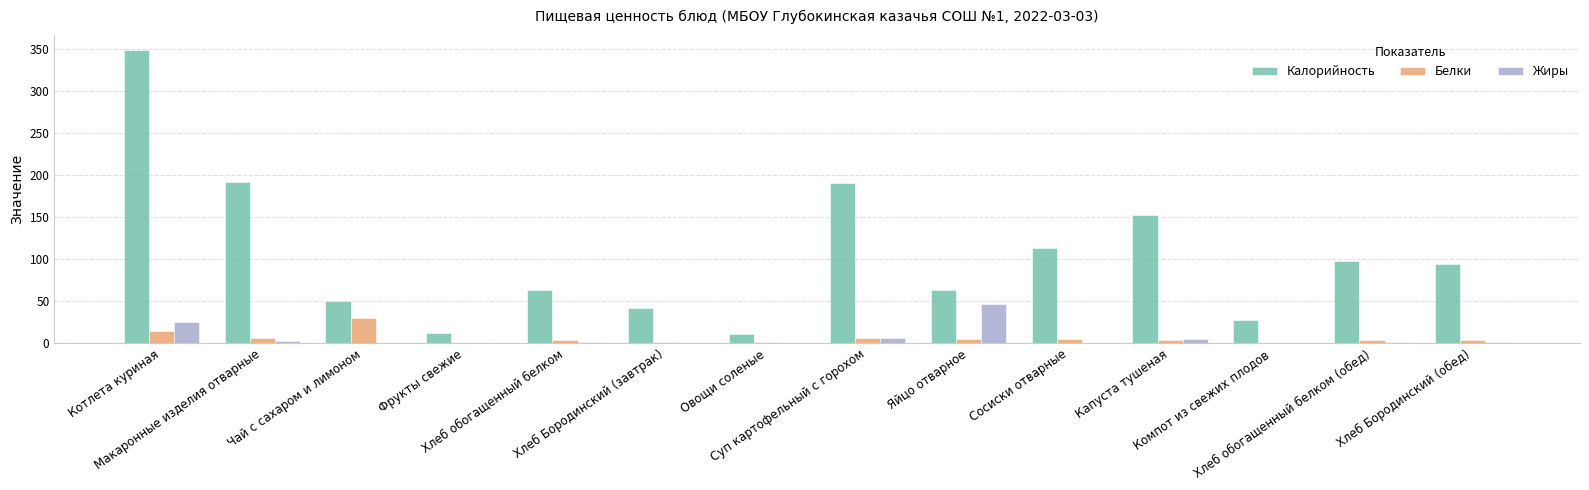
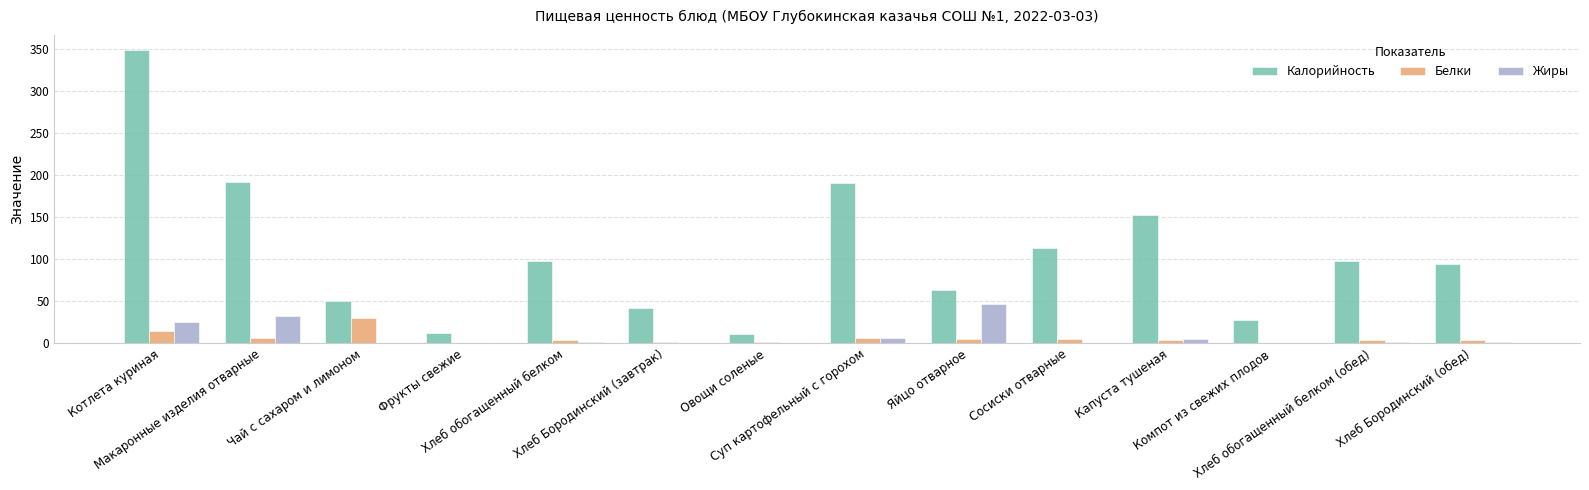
  {
    "Калорийность": {
      "Котлета куриная": 350,
      "Макаронные изделия отварные": 190,
      "Чай с сахаром и лимоном": 50,
      "Фрукты свежие": 10,
-     "Хлеб обогащенный белком": 60,
+     "Хлеб обогащенный белком": 100,
      "Хлеб Бородинский (завтрак)": 40,
      "Овощи соленые": 10,
      "Суп картофельный с горохом": 190,
      "Яйцо отварное": 60,
      "Сосиски отварные": 110,
      "Капуста тушеная": 150,
      "Компот из свежих плодов": 30,
      "Хлеб обогащенный белком (обед)": 100,
      "Хлеб Бородинский (обед)": 90
    },
    "Белки": {
      "Котлета куриная": 10,
      "Макаронные изделия отварные": 10,
      "Чай с сахаром и лимоном": 30,
      "Хлеб обогащенный белком": 0,
      "Суп картофельный с горохом": 10,
      "Яйцо отварное": 10,
      "Сосиски отварные": 10,
      "Капуста тушеная": 0,
      "Хлеб обогащенный белком (обед)": 0,
      "Хлеб Бородинский (обед)": 0
    },
    "Жиры": {
      "Котлета куриная": 20,
-     "Макаронные изделия отварные": 0,
+     "Макаронные изделия отварные": 30,
      "Суп картофельный с горохом": 10,
      "Яйцо отварное": 50,
      "Капуста тушеная": 0
    }
  }
